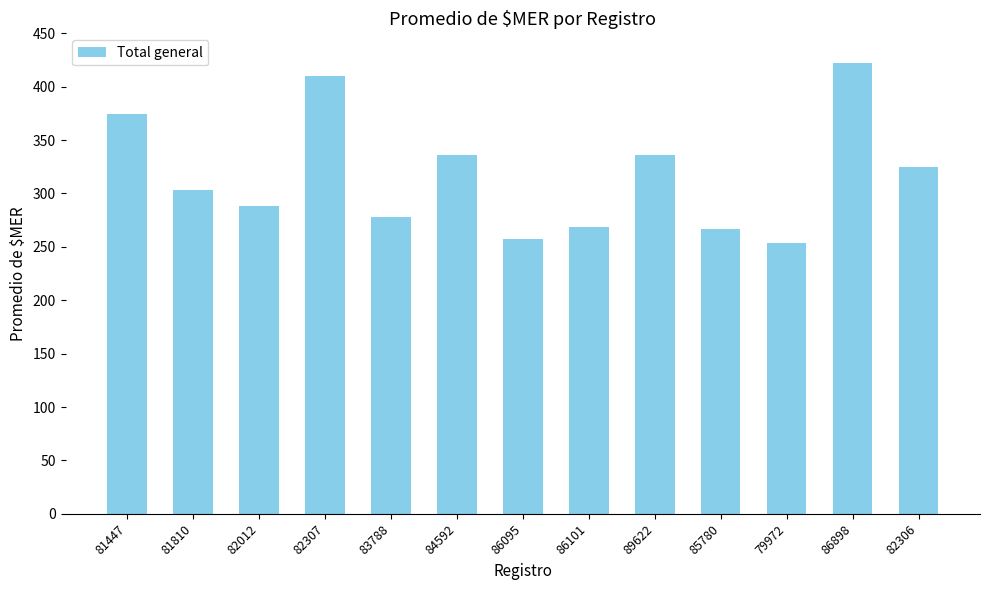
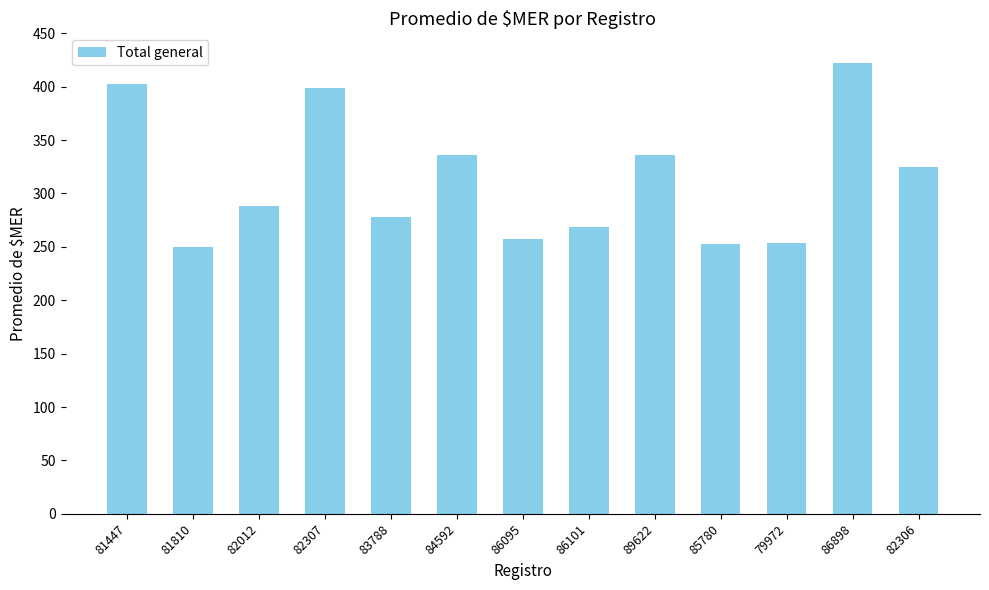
  {
-   "81447": 374,
-   "81810": 303,
+   "81447": 403,
+   "81810": 250,
    "82012": 289,
-   "82307": 410,
+   "82307": 399,
    "83788": 278,
    "84592": 336,
    "86095": 258,
    "86101": 269,
    "89622": 336,
-   "85780": 266,
+   "85780": 253,
    "79972": 254,
    "86898": 422,
    "82306": 325
  }
